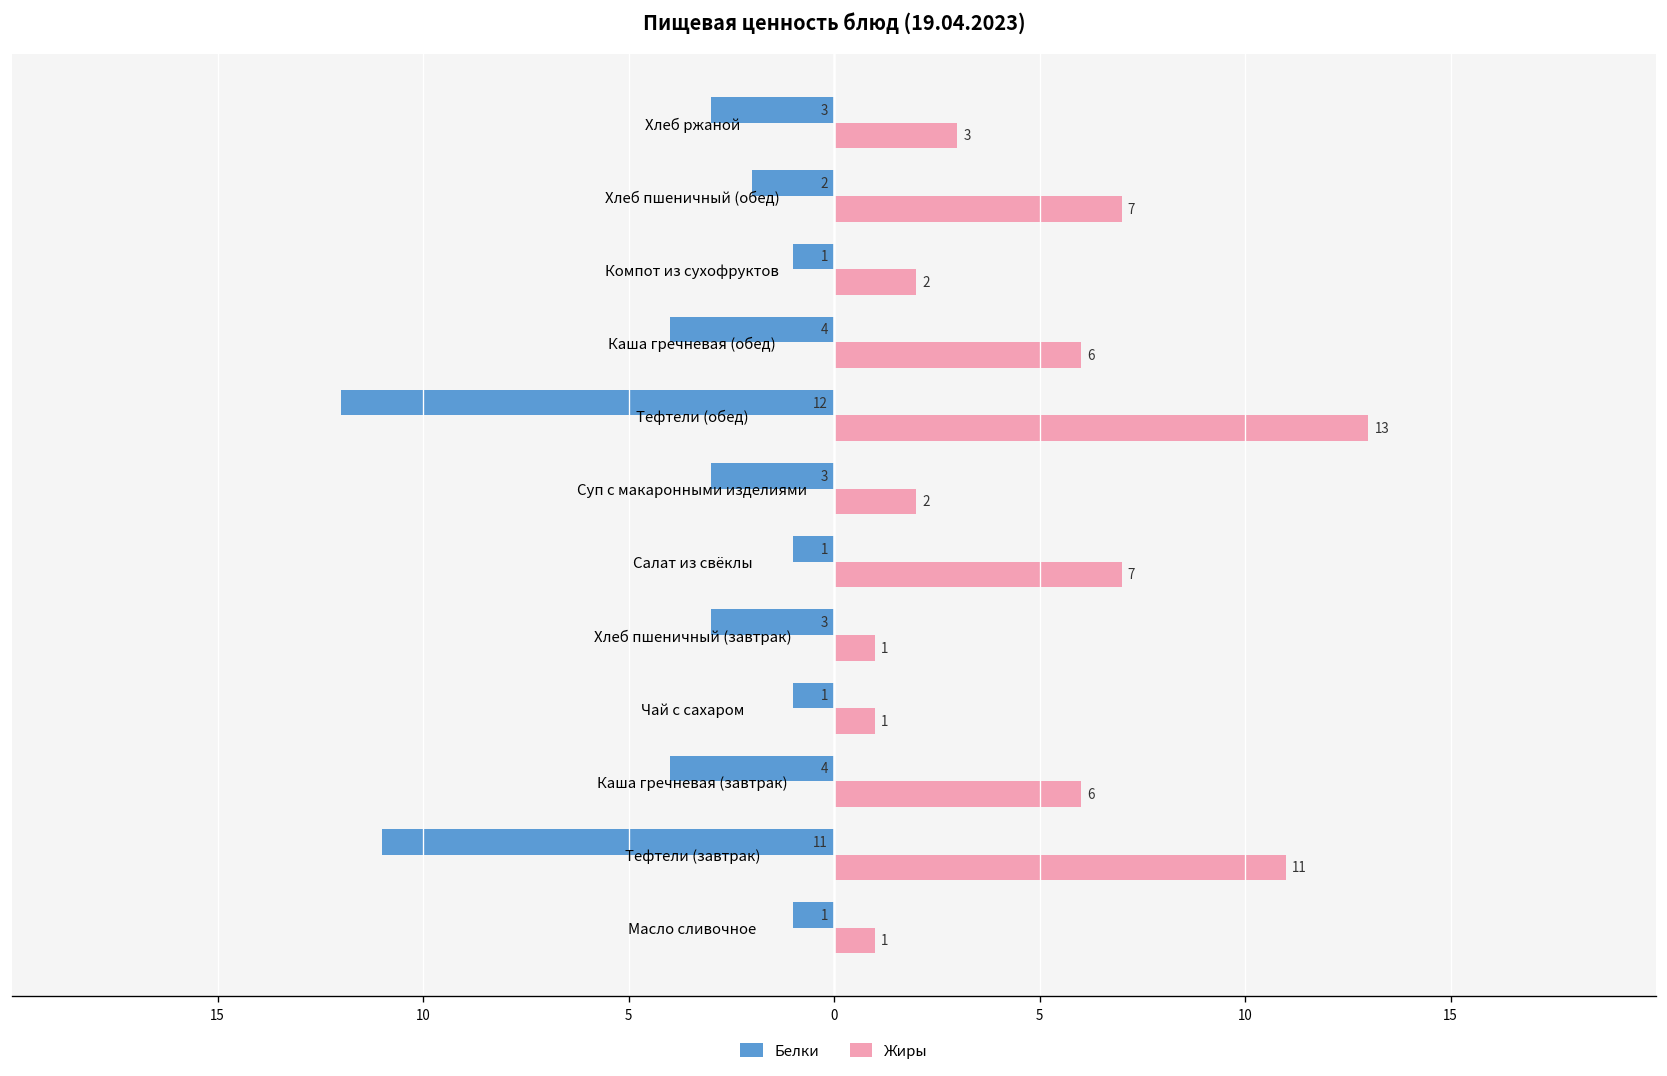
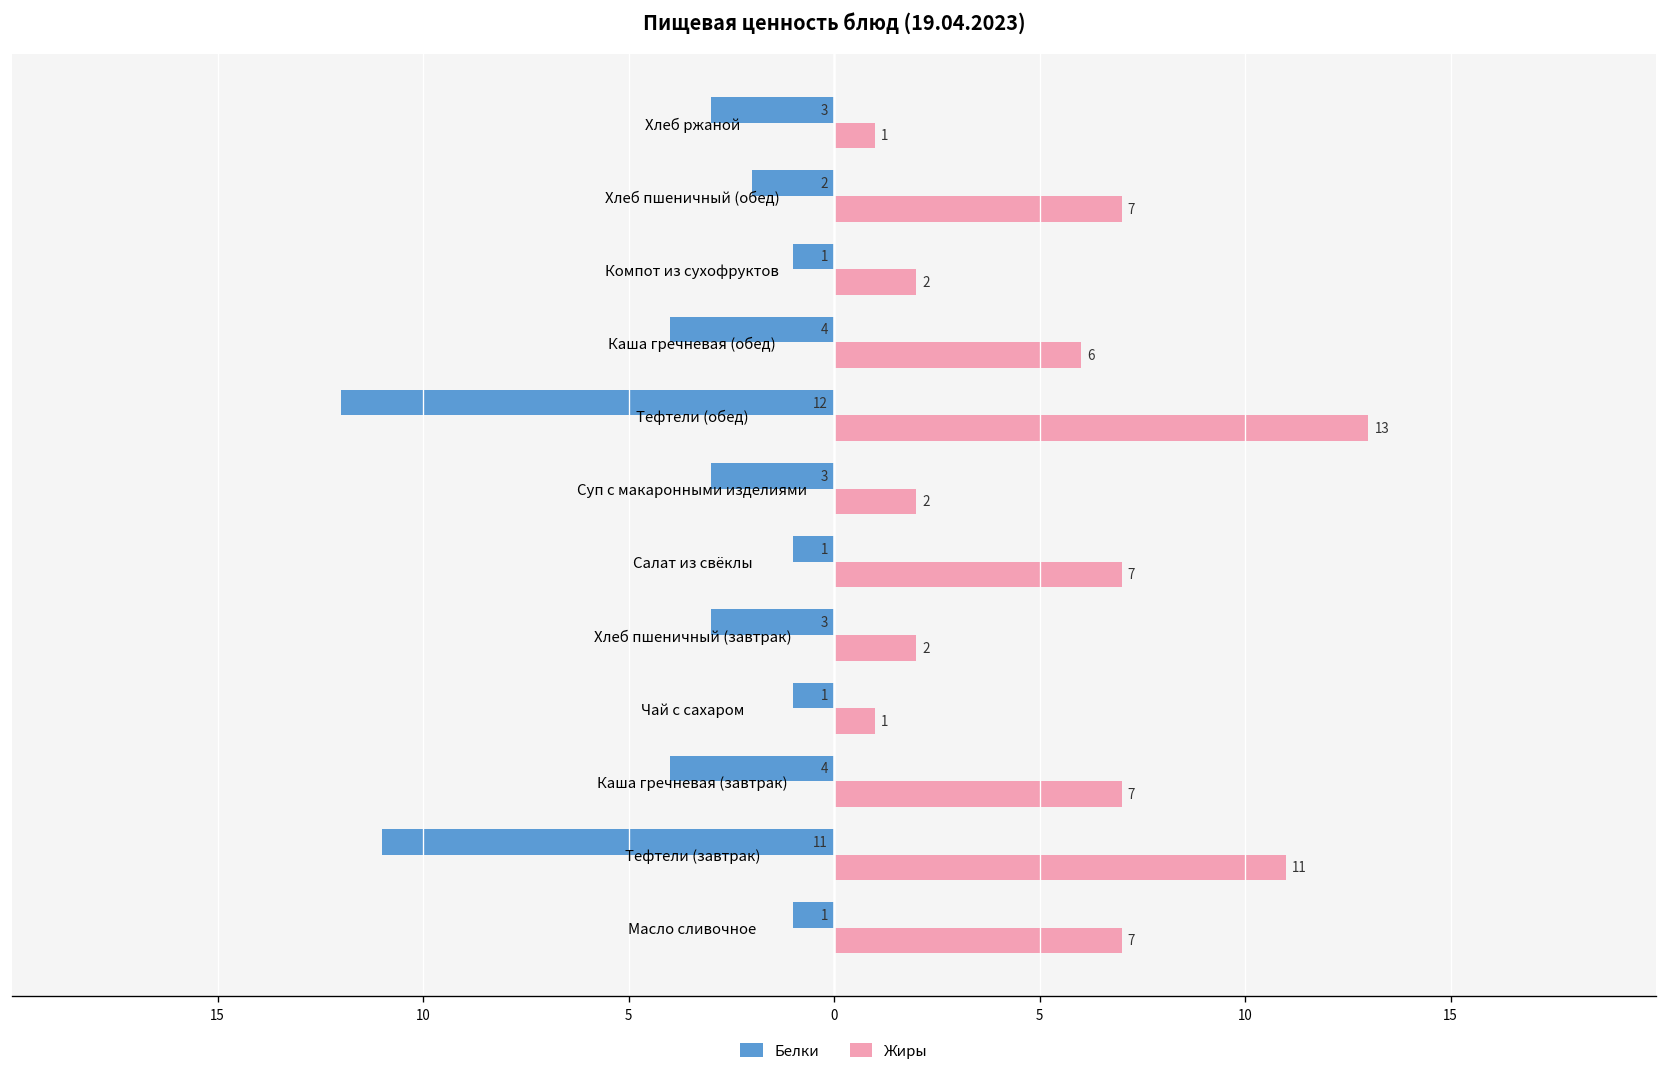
  {
    "Жиры": {
-     "Хлеб ржаной": 3,
+     "Хлеб ржаной": 1,
      "Хлеб пшеничный (обед)": 7,
      "Компот из сухофруктов": 2,
      "Каша гречневая (обед)": 6,
      "Тефтели (обед)": 13,
      "Суп с макаронными изделиями": 2,
      "Салат из свёклы": 7,
-     "Хлеб пшеничный (завтрак)": 1,
+     "Хлеб пшеничный (завтрак)": 2,
      "Чай с сахаром": 1,
-     "Каша гречневая (завтрак)": 6,
+     "Каша гречневая (завтрак)": 7,
      "Тефтели (завтрак)": 11,
-     "Масло сливочное": 1
+     "Масло сливочное": 7
    }
  }
